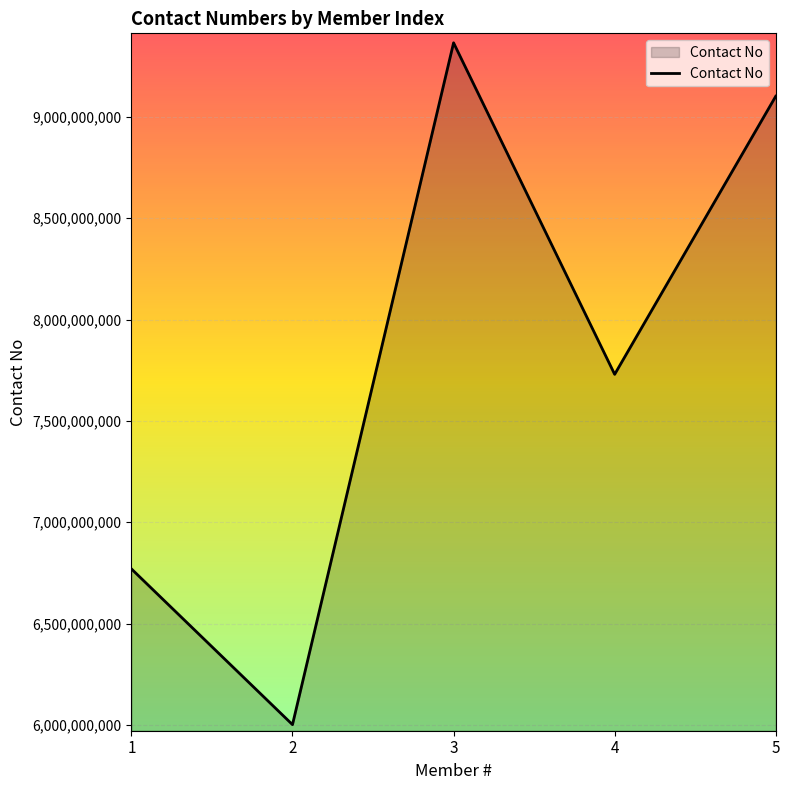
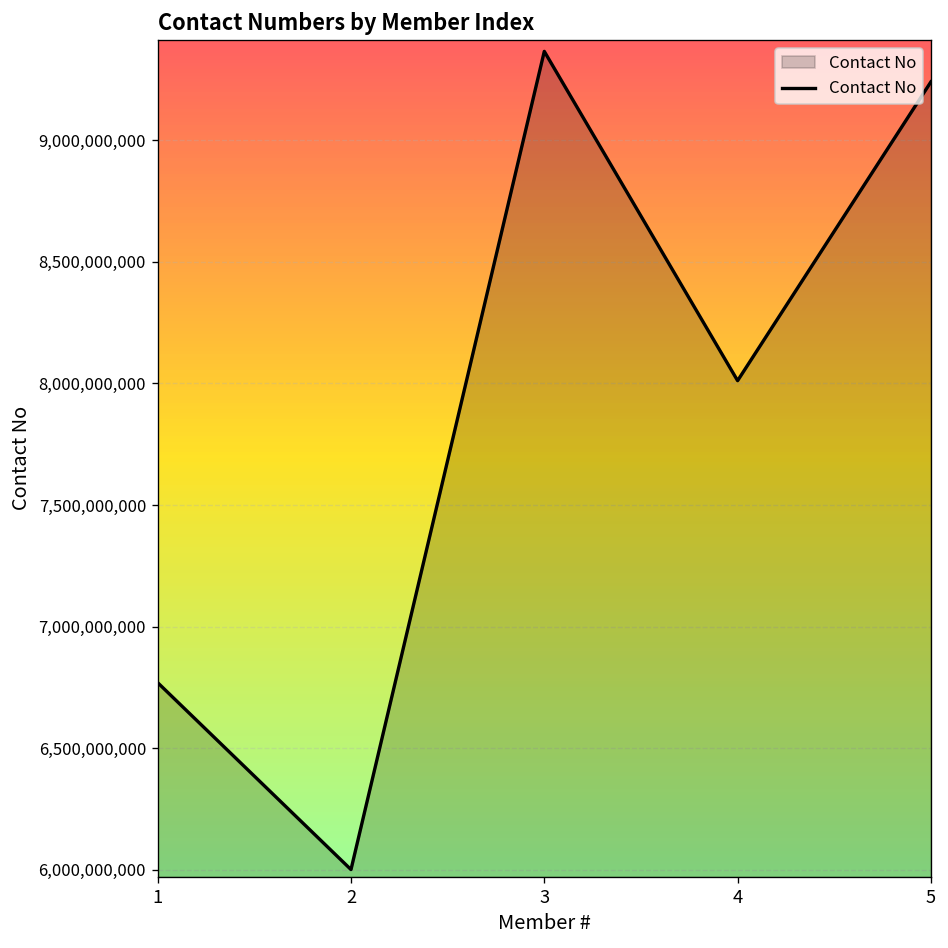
  {
    "1": "6,770,000,000",
    "2": "6,000,000,000",
    "3": "9,370,000,000",
-   "4": "7,730,000,000",
-   "5": "9,100,000,000"
+   "4": "8,010,000,000",
+   "5": "9,240,000,000"
  }
